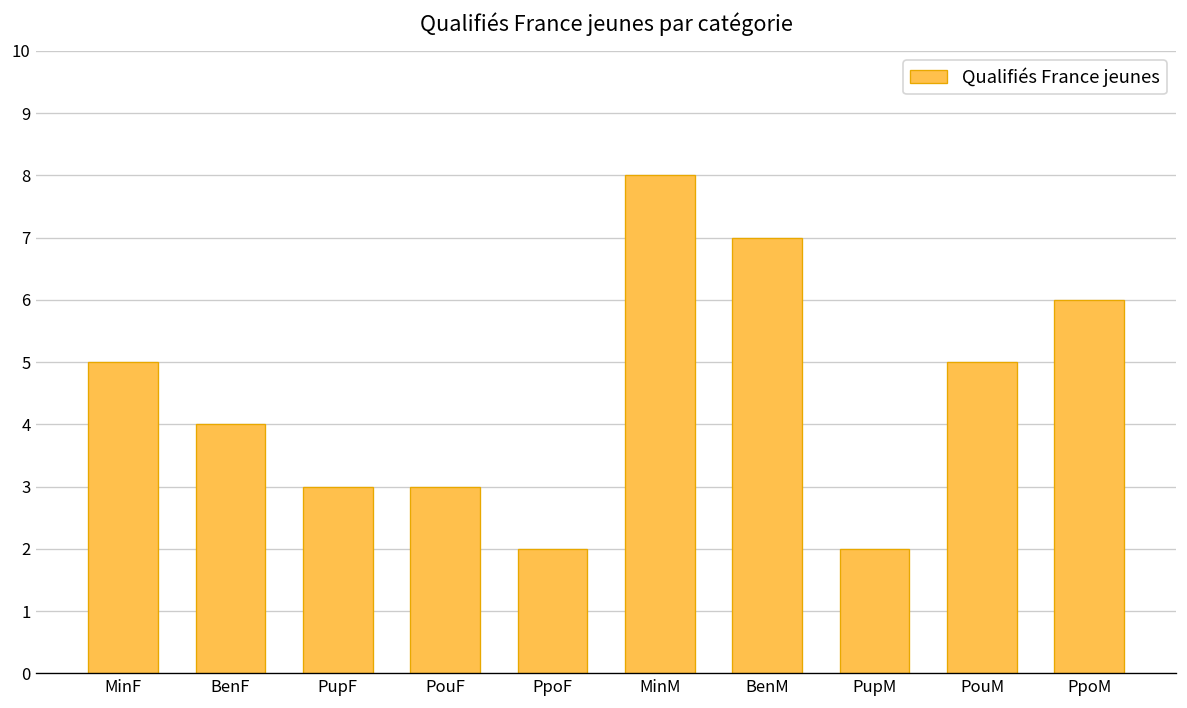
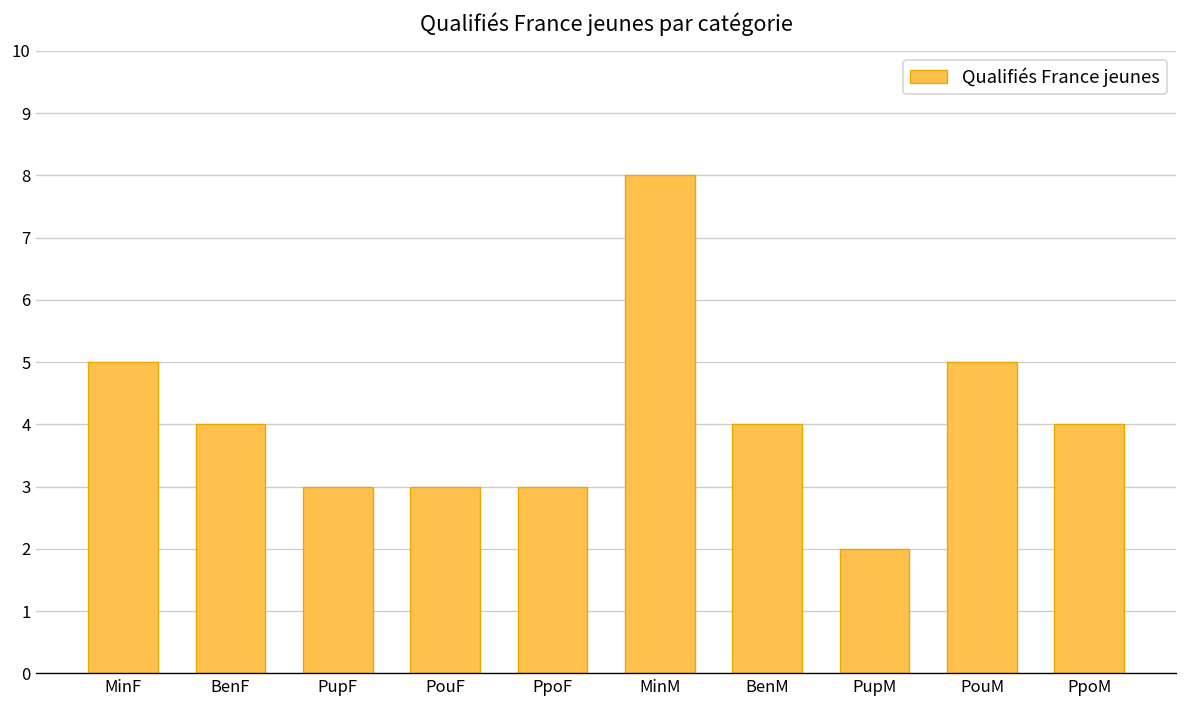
  {
    "MinF": 5,
    "BenF": 4,
    "PupF": 3,
    "PouF": 3,
-   "PpoF": 2,
+   "PpoF": 3,
    "MinM": 8,
-   "BenM": 7,
+   "BenM": 4,
    "PupM": 2,
    "PouM": 5,
-   "PpoM": 6
+   "PpoM": 4
  }
